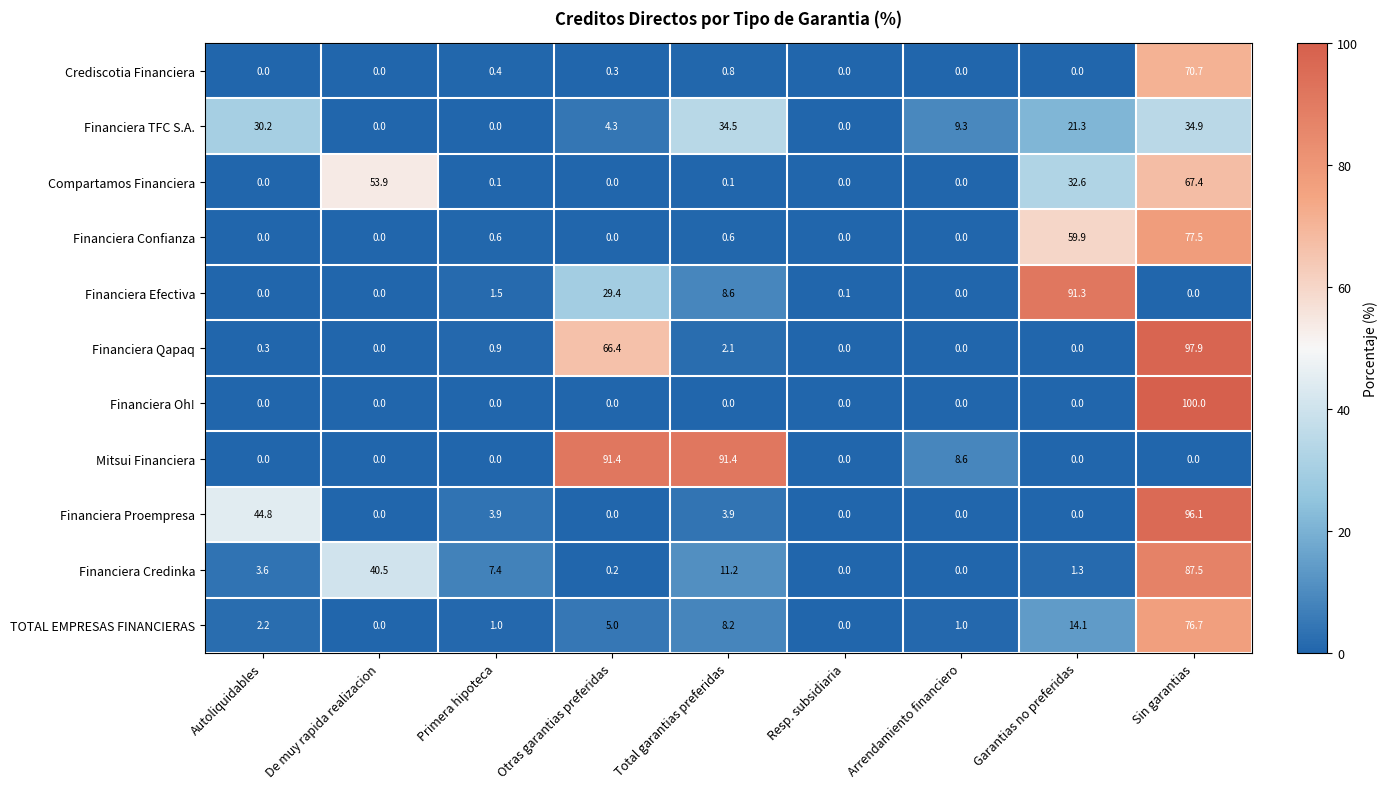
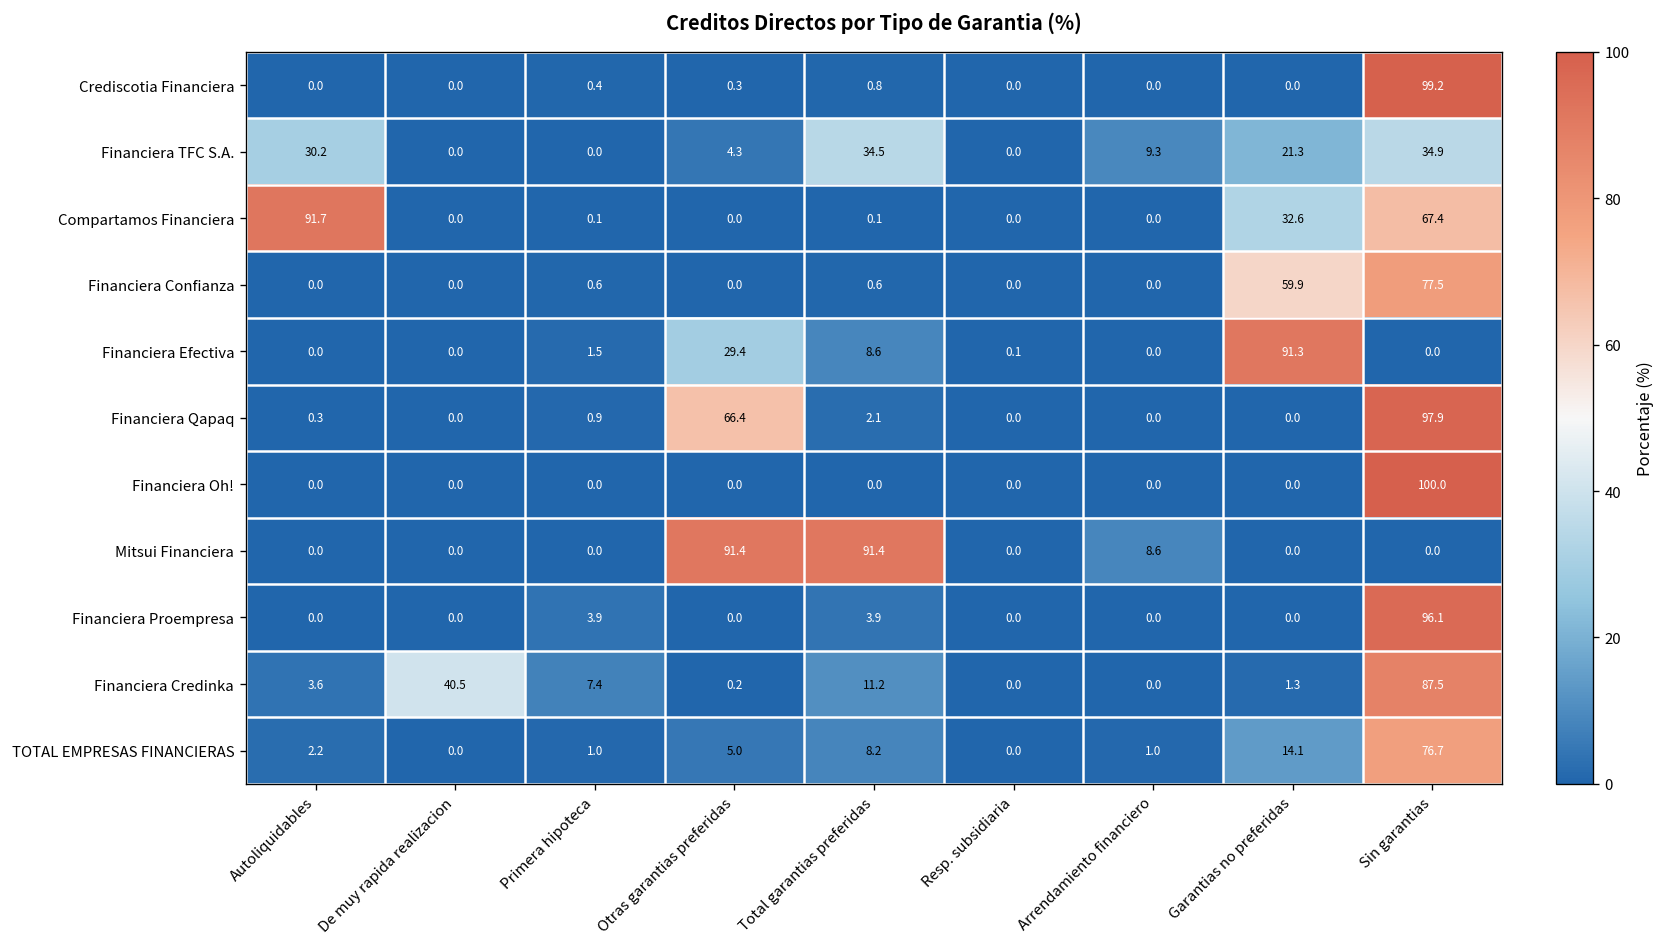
  {
    "Crediscotia Financiera": {
      "Autoliquidables": 0.0,
      "De muy rapida realizacion": 0.0,
      "Primera hipoteca": 0.4,
      "Otras garantias preferidas": 0.3,
      "Total garantias preferidas": 0.8,
      "Resp. subsidiaria": 0.0,
      "Arrendamiento financiero": 0.0,
      "Garantias no preferidas": 0.0,
-     "Sin garantias": 70.7
+     "Sin garantias": 99.2
    },
    "Financiera TFC S.A.": {
      "Autoliquidables": 30.2,
      "De muy rapida realizacion": 0.0,
      "Primera hipoteca": 0.0,
      "Otras garantias preferidas": 4.3,
      "Total garantias preferidas": 34.5,
      "Resp. subsidiaria": 0.0,
      "Arrendamiento financiero": 9.3,
      "Garantias no preferidas": 21.3,
      "Sin garantias": 34.9
    },
    "Compartamos Financiera": {
-     "Autoliquidables": 0.0,
-     "De muy rapida realizacion": 53.9,
+     "Autoliquidables": 91.7,
+     "De muy rapida realizacion": 0.0,
      "Primera hipoteca": 0.1,
      "Otras garantias preferidas": 0.0,
      "Total garantias preferidas": 0.1,
      "Resp. subsidiaria": 0.0,
      "Arrendamiento financiero": 0.0,
      "Garantias no preferidas": 32.6,
      "Sin garantias": 67.4
    },
    "Financiera Confianza": {
      "Autoliquidables": 0.0,
      "De muy rapida realizacion": 0.0,
      "Primera hipoteca": 0.6,
      "Otras garantias preferidas": 0.0,
      "Total garantias preferidas": 0.6,
      "Resp. subsidiaria": 0.0,
      "Arrendamiento financiero": 0.0,
      "Garantias no preferidas": 59.9,
      "Sin garantias": 77.5
    },
    "Financiera Efectiva": {
      "Autoliquidables": 0.0,
      "De muy rapida realizacion": 0.0,
      "Primera hipoteca": 1.5,
      "Otras garantias preferidas": 29.4,
      "Total garantias preferidas": 8.6,
      "Resp. subsidiaria": 0.1,
      "Arrendamiento financiero": 0.0,
      "Garantias no preferidas": 91.3,
      "Sin garantias": 0.0
    },
    "Financiera Qapaq": {
      "Autoliquidables": 0.3,
      "De muy rapida realizacion": 0.0,
      "Primera hipoteca": 0.9,
      "Otras garantias preferidas": 66.4,
      "Total garantias preferidas": 2.1,
      "Resp. subsidiaria": 0.0,
      "Arrendamiento financiero": 0.0,
      "Garantias no preferidas": 0.0,
      "Sin garantias": 97.9
    },
    "Financiera Oh!": {
      "Autoliquidables": 0.0,
      "De muy rapida realizacion": 0.0,
      "Primera hipoteca": 0.0,
      "Otras garantias preferidas": 0.0,
      "Total garantias preferidas": 0.0,
      "Resp. subsidiaria": 0.0,
      "Arrendamiento financiero": 0.0,
      "Garantias no preferidas": 0.0,
      "Sin garantias": 100.0
    },
    "Mitsui Financiera": {
      "Autoliquidables": 0.0,
      "De muy rapida realizacion": 0.0,
      "Primera hipoteca": 0.0,
      "Otras garantias preferidas": 91.4,
      "Total garantias preferidas": 91.4,
      "Resp. subsidiaria": 0.0,
      "Arrendamiento financiero": 8.6,
      "Garantias no preferidas": 0.0,
      "Sin garantias": 0.0
    },
    "Financiera Proempresa": {
-     "Autoliquidables": 44.8,
+     "Autoliquidables": 0.0,
      "De muy rapida realizacion": 0.0,
      "Primera hipoteca": 3.9,
      "Otras garantias preferidas": 0.0,
      "Total garantias preferidas": 3.9,
      "Resp. subsidiaria": 0.0,
      "Arrendamiento financiero": 0.0,
      "Garantias no preferidas": 0.0,
      "Sin garantias": 96.1
    },
    "Financiera Credinka": {
      "Autoliquidables": 3.6,
      "De muy rapida realizacion": 40.5,
      "Primera hipoteca": 7.4,
      "Otras garantias preferidas": 0.2,
      "Total garantias preferidas": 11.2,
      "Resp. subsidiaria": 0.0,
      "Arrendamiento financiero": 0.0,
      "Garantias no preferidas": 1.3,
      "Sin garantias": 87.5
    },
    "TOTAL EMPRESAS FINANCIERAS": {
      "Autoliquidables": 2.2,
      "De muy rapida realizacion": 0.0,
      "Primera hipoteca": 1.0,
      "Otras garantias preferidas": 5.0,
      "Total garantias preferidas": 8.2,
      "Resp. subsidiaria": 0.0,
      "Arrendamiento financiero": 1.0,
      "Garantias no preferidas": 14.1,
      "Sin garantias": 76.7
    }
  }
